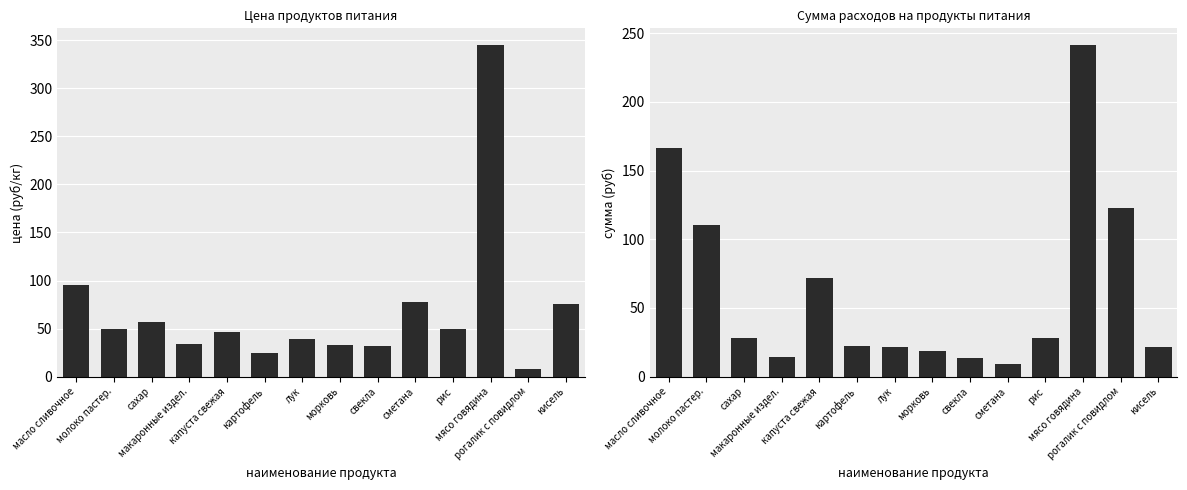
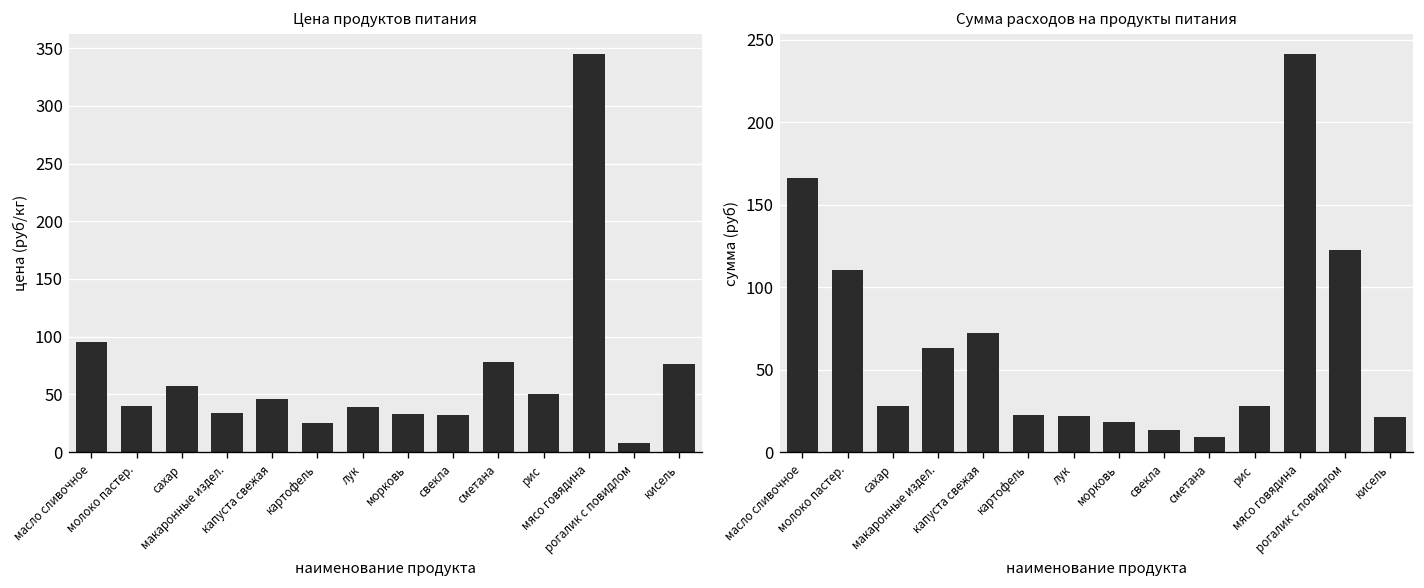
  {
    "Цена продуктов питания": {
      "масло сливочное": 100,
-     "молоко пастер.": 50,
+     "молоко пастер.": 40,
      "сахар": 60,
      "макаронные издел.": 30,
      "капуста свежая": 50,
      "картофель": 30,
      "лук": 40,
      "морковь": 30,
      "свекла": 30,
      "сметана": 80,
      "рис": 50,
      "мясо говядина": 350,
      "рогалик с повидлом": 10,
      "кисель": 80
    },
    "Сумма расходов на продукты питания": {
      "масло сливочное": 166,
      "молоко пастер.": 111,
      "сахар": 28,
-     "макаронные издел.": 14,
+     "макаронные издел.": 63,
      "капуста свежая": 72,
      "картофель": 22,
      "лук": 22,
      "морковь": 18,
      "свекла": 13,
      "сметана": 9,
      "рис": 28,
      "мясо говядина": 242,
      "рогалик с повидлом": 123,
      "кисель": 21
    }
  }
